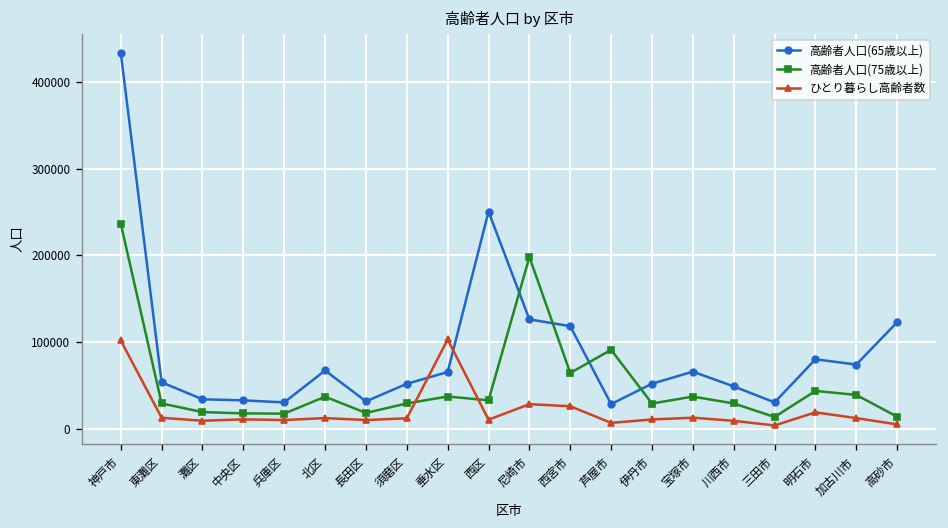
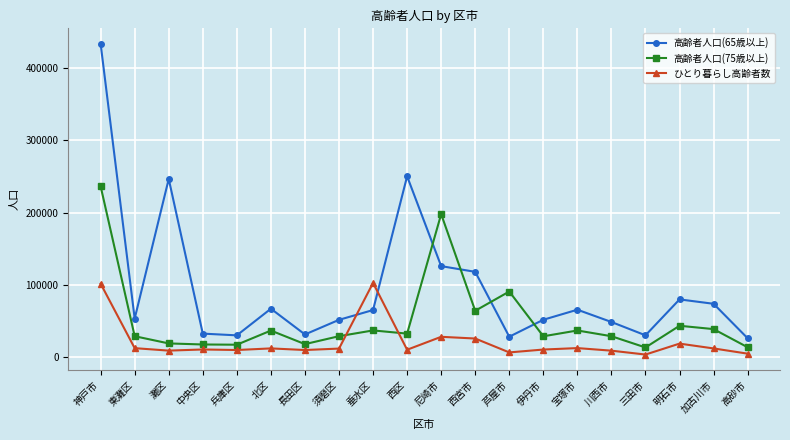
  {
    "高齢者人口(65歳以上)": {
      "神戸市": 430000,
      "東灘区": 50000,
-     "灘区": 30000,
+     "灘区": 250000,
      "中央区": 30000,
      "兵庫区": 30000,
      "北区": 70000,
      "長田区": 30000,
      "須磨区": 50000,
      "垂水区": 70000,
      "西区": 250000,
      "尼崎市": 130000,
      "西宮市": 120000,
      "芦屋市": 30000,
      "伊丹市": 50000,
      "宝塚市": 70000,
      "川西市": 50000,
      "三田市": 30000,
      "明石市": 80000,
      "加古川市": 70000,
-     "高砂市": 120000
+     "高砂市": 30000
    },
    "高齢者人口(75歳以上)": {
      "神戸市": 240000,
      "東灘区": 30000,
      "灘区": 20000,
      "中央区": 20000,
      "兵庫区": 20000,
      "北区": 40000,
      "長田区": 20000,
      "須磨区": 30000,
      "垂水区": 40000,
      "西区": 30000,
      "尼崎市": 200000,
      "西宮市": 60000,
      "芦屋市": 90000,
      "伊丹市": 30000,
      "宝塚市": 40000,
      "川西市": 30000,
      "三田市": 10000,
      "明石市": 40000,
      "加古川市": 40000,
      "高砂市": 10000
    },
    "ひとり暮らし高齢者数": {
      "神戸市": 100000,
      "東灘区": 10000,
      "灘区": 10000,
      "中央区": 10000,
      "兵庫区": 10000,
      "北区": 10000,
      "長田区": 10000,
      "須磨区": 10000,
      "垂水区": 100000,
      "西区": 10000,
      "尼崎市": 30000,
      "西宮市": 30000,
      "芦屋市": 10000,
      "伊丹市": 10000,
      "宝塚市": 10000,
      "川西市": 10000,
      "三田市": 0,
      "明石市": 20000,
      "加古川市": 10000,
      "高砂市": 0
    }
  }
